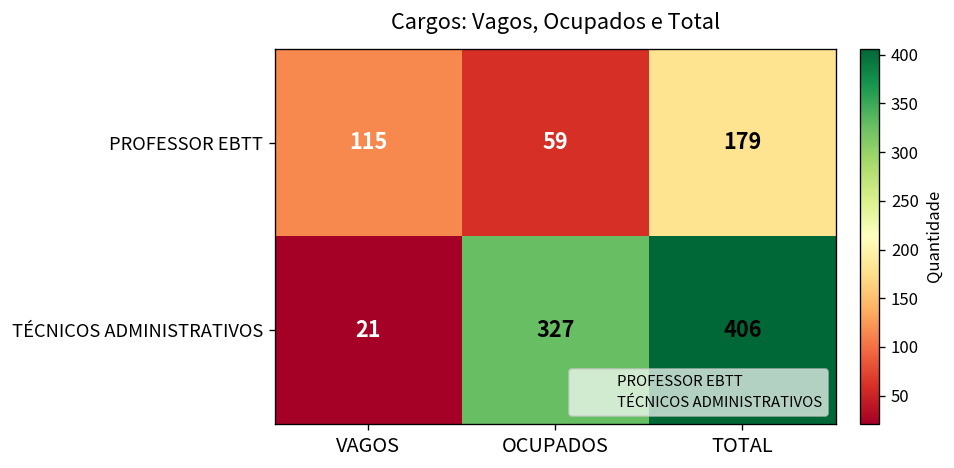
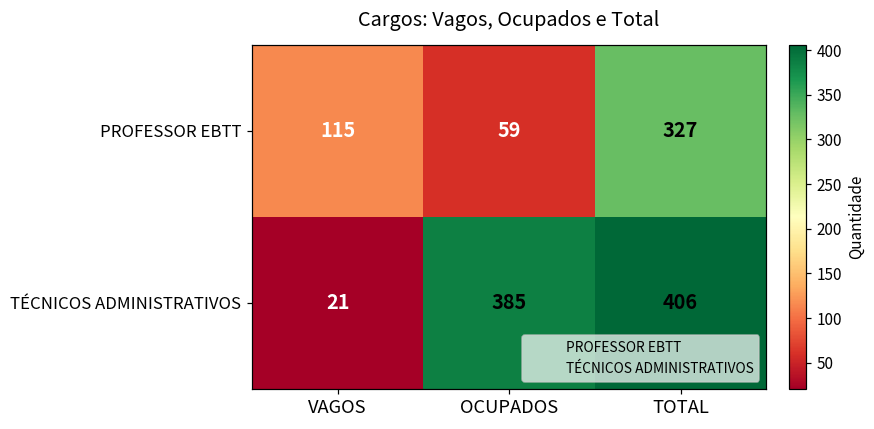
  {
    "PROFESSOR EBTT": {
      "VAGOS": 115,
      "OCUPADOS": 59,
-     "TOTAL": 179
+     "TOTAL": 327
    },
    "TÉCNICOS ADMINISTRATIVOS": {
      "VAGOS": 21,
-     "OCUPADOS": 327,
+     "OCUPADOS": 385,
      "TOTAL": 406
    }
  }
